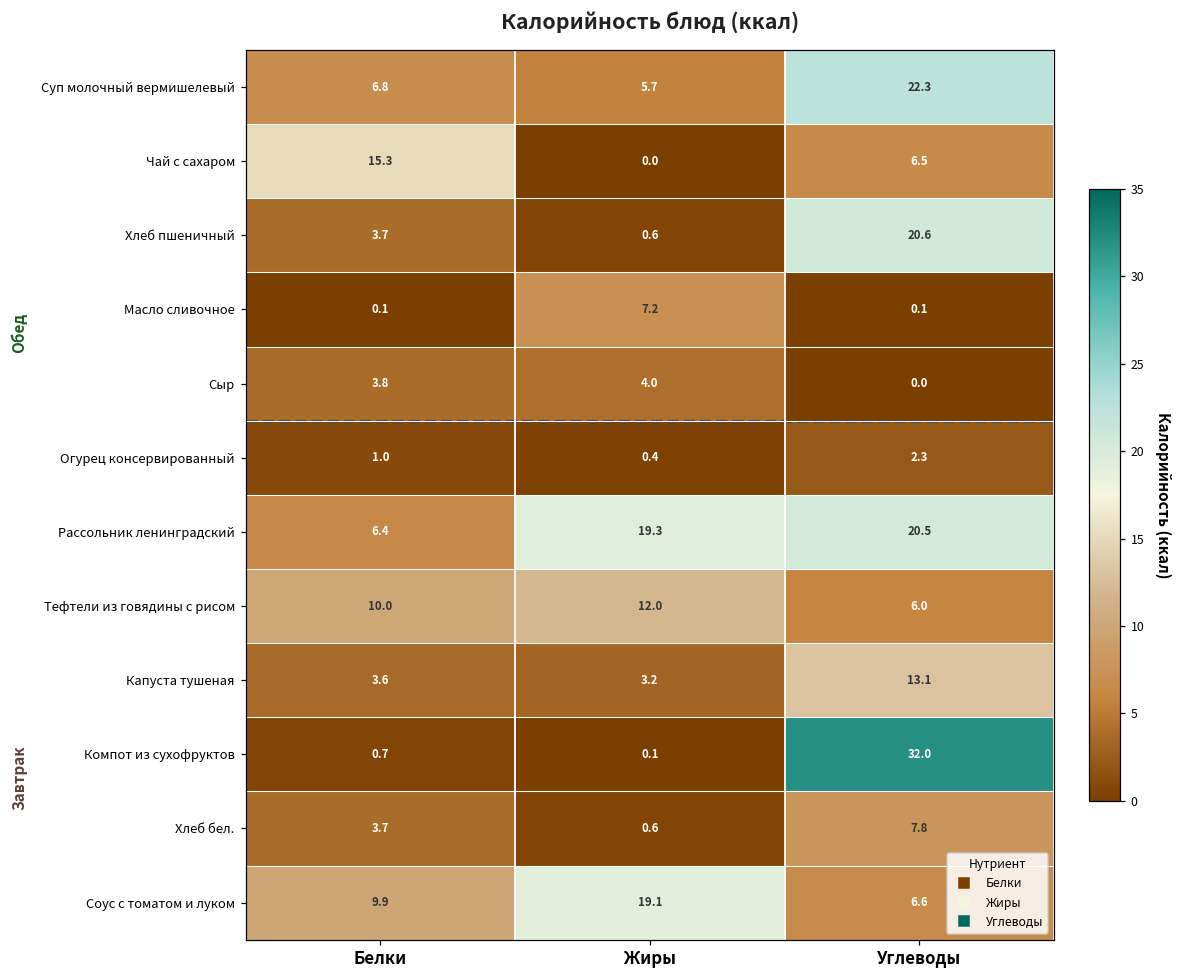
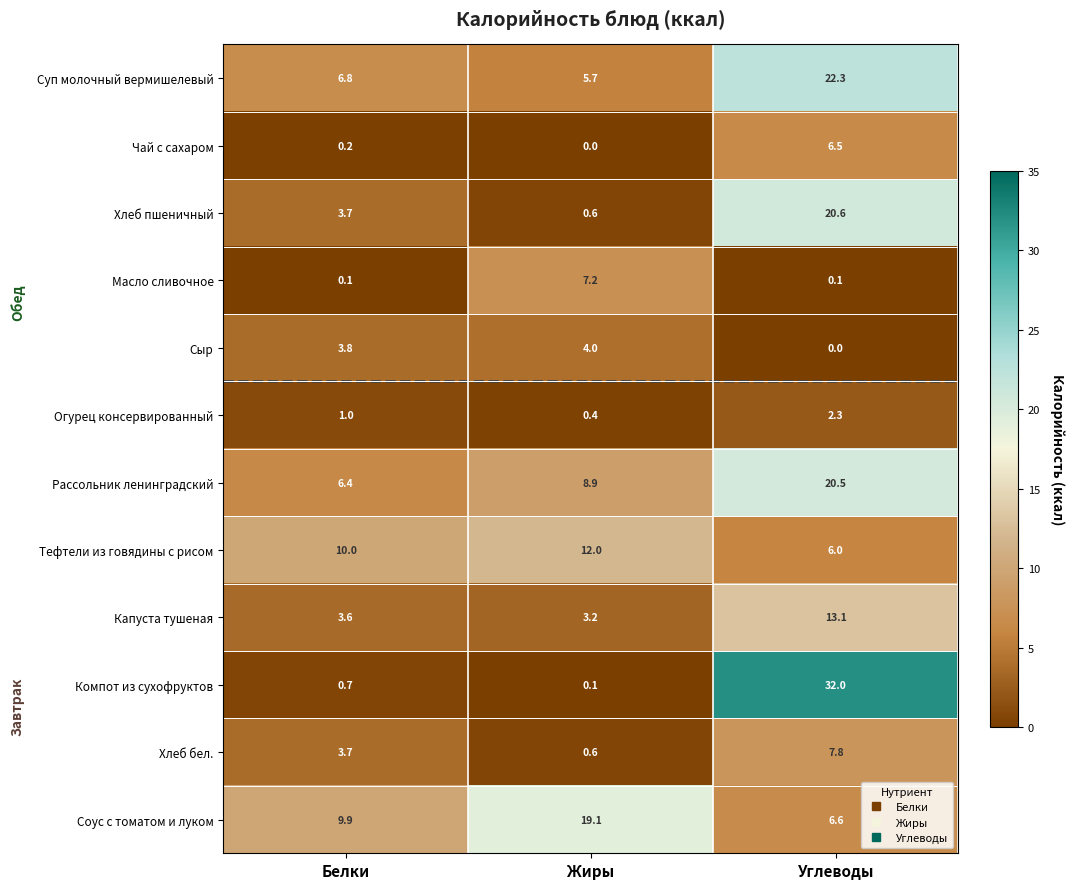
  {
    "Суп молочный вермишелевый": {
      "Белки": 6.8,
      "Жиры": 5.7,
      "Углеводы": 22.3
    },
    "Чай с сахаром": {
-     "Белки": 15.3,
+     "Белки": 0.2,
      "Жиры": 0.0,
      "Углеводы": 6.5
    },
    "Хлеб пшеничный": {
      "Белки": 3.7,
      "Жиры": 0.6,
      "Углеводы": 20.6
    },
    "Масло сливочное": {
      "Белки": 0.1,
      "Жиры": 7.2,
      "Углеводы": 0.1
    },
    "Сыр": {
      "Белки": 3.8,
      "Жиры": 4.0,
      "Углеводы": 0.0
    },
    "Огурец консервированный": {
      "Белки": 1.0,
      "Жиры": 0.4,
      "Углеводы": 2.3
    },
    "Рассольник ленинградский": {
      "Белки": 6.4,
-     "Жиры": 19.3,
+     "Жиры": 8.9,
      "Углеводы": 20.5
    },
    "Тефтели из говядины с рисом": {
      "Белки": 10.0,
      "Жиры": 12.0,
      "Углеводы": 6.0
    },
    "Капуста тушеная": {
      "Белки": 3.6,
      "Жиры": 3.2,
      "Углеводы": 13.1
    },
    "Компот из сухофруктов": {
      "Белки": 0.7,
      "Жиры": 0.1,
      "Углеводы": 32.0
    },
    "Хлеб бел.": {
      "Белки": 3.7,
      "Жиры": 0.6,
      "Углеводы": 7.8
    },
    "Соус с томатом и луком": {
      "Белки": 9.9,
      "Жиры": 19.1,
      "Углеводы": 6.6
    }
  }
